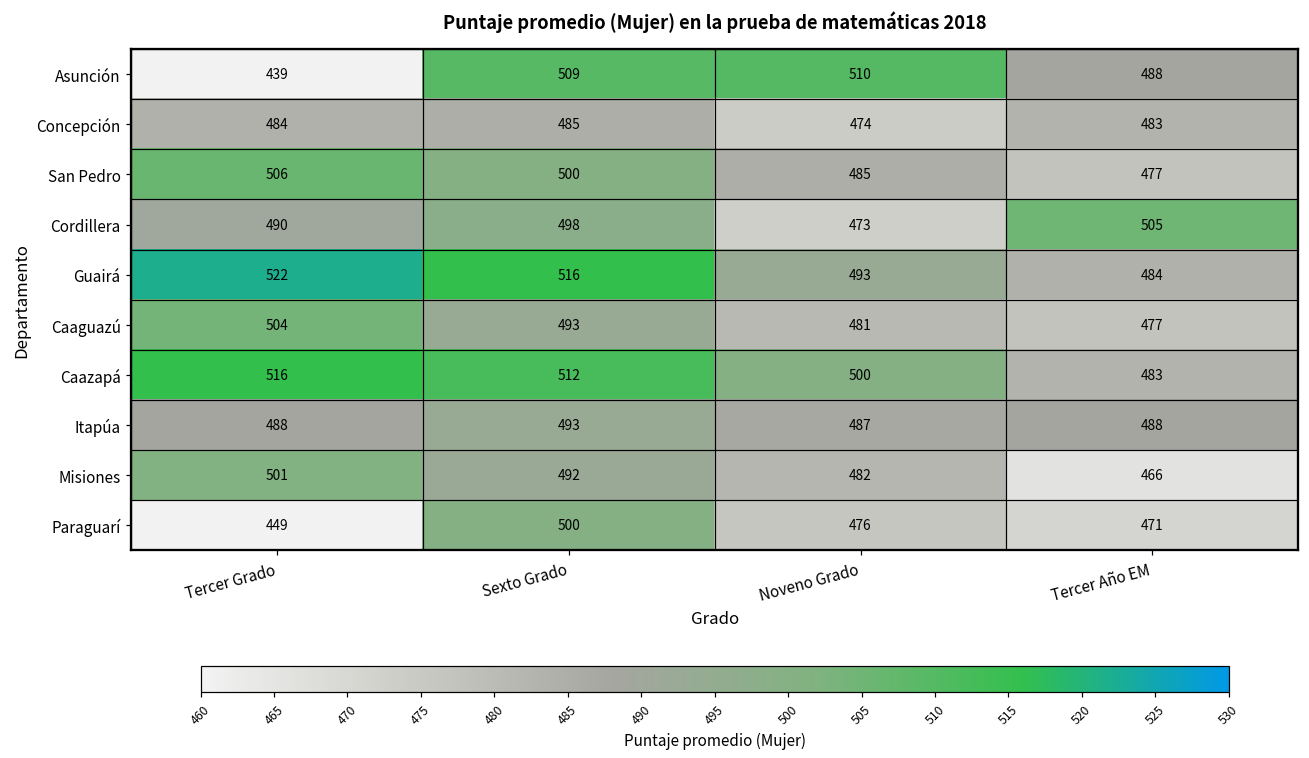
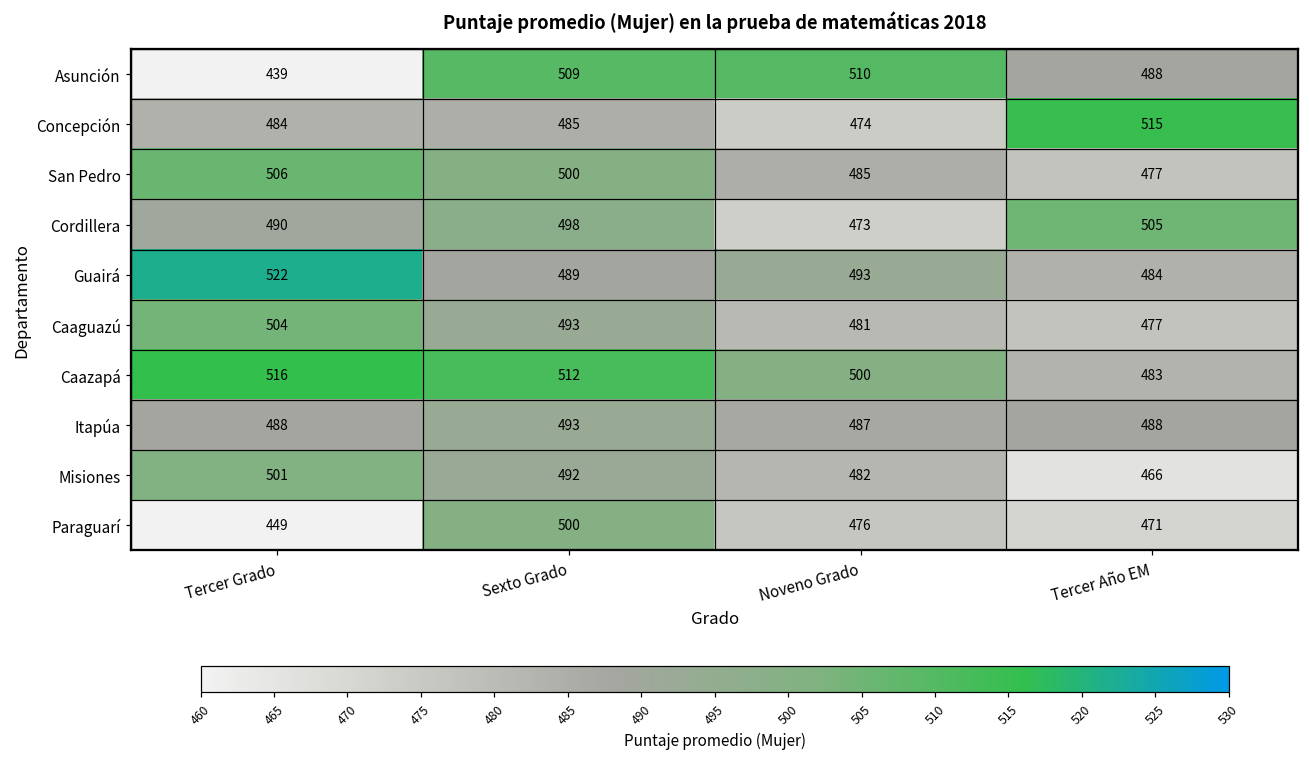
  {
    "Asunción": {
      "Tercer Grado": 439,
      "Sexto Grado": 509,
      "Noveno Grado": 510,
      "Tercer Año EM": 488
    },
    "Concepción": {
      "Tercer Grado": 484,
      "Sexto Grado": 485,
      "Noveno Grado": 474,
-     "Tercer Año EM": 483
+     "Tercer Año EM": 515
    },
    "San Pedro": {
      "Tercer Grado": 506,
      "Sexto Grado": 500,
      "Noveno Grado": 485,
      "Tercer Año EM": 477
    },
    "Cordillera": {
      "Tercer Grado": 490,
      "Sexto Grado": 498,
      "Noveno Grado": 473,
      "Tercer Año EM": 505
    },
    "Guairá": {
      "Tercer Grado": 522,
-     "Sexto Grado": 516,
+     "Sexto Grado": 489,
      "Noveno Grado": 493,
      "Tercer Año EM": 484
    },
    "Caaguazú": {
      "Tercer Grado": 504,
      "Sexto Grado": 493,
      "Noveno Grado": 481,
      "Tercer Año EM": 477
    },
    "Caazapá": {
      "Tercer Grado": 516,
      "Sexto Grado": 512,
      "Noveno Grado": 500,
      "Tercer Año EM": 483
    },
    "Itapúa": {
      "Tercer Grado": 488,
      "Sexto Grado": 493,
      "Noveno Grado": 487,
      "Tercer Año EM": 488
    },
    "Misiones": {
      "Tercer Grado": 501,
      "Sexto Grado": 492,
      "Noveno Grado": 482,
      "Tercer Año EM": 466
    },
    "Paraguarí": {
      "Tercer Grado": 449,
      "Sexto Grado": 500,
      "Noveno Grado": 476,
      "Tercer Año EM": 471
    }
  }
